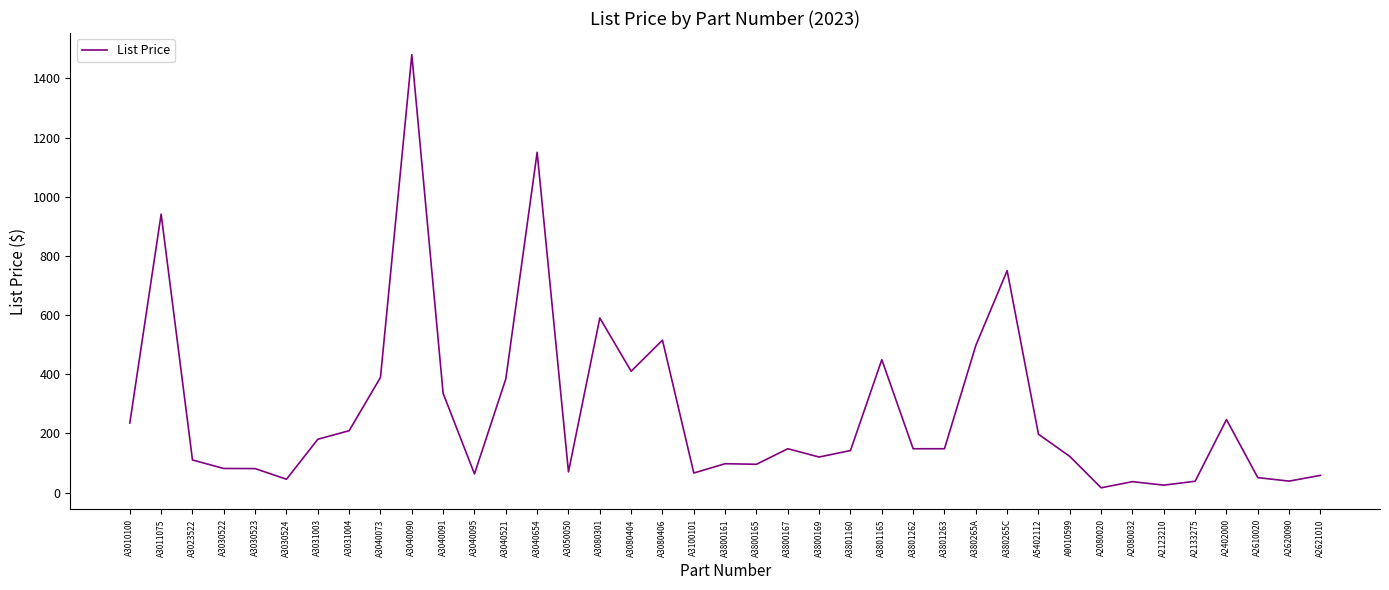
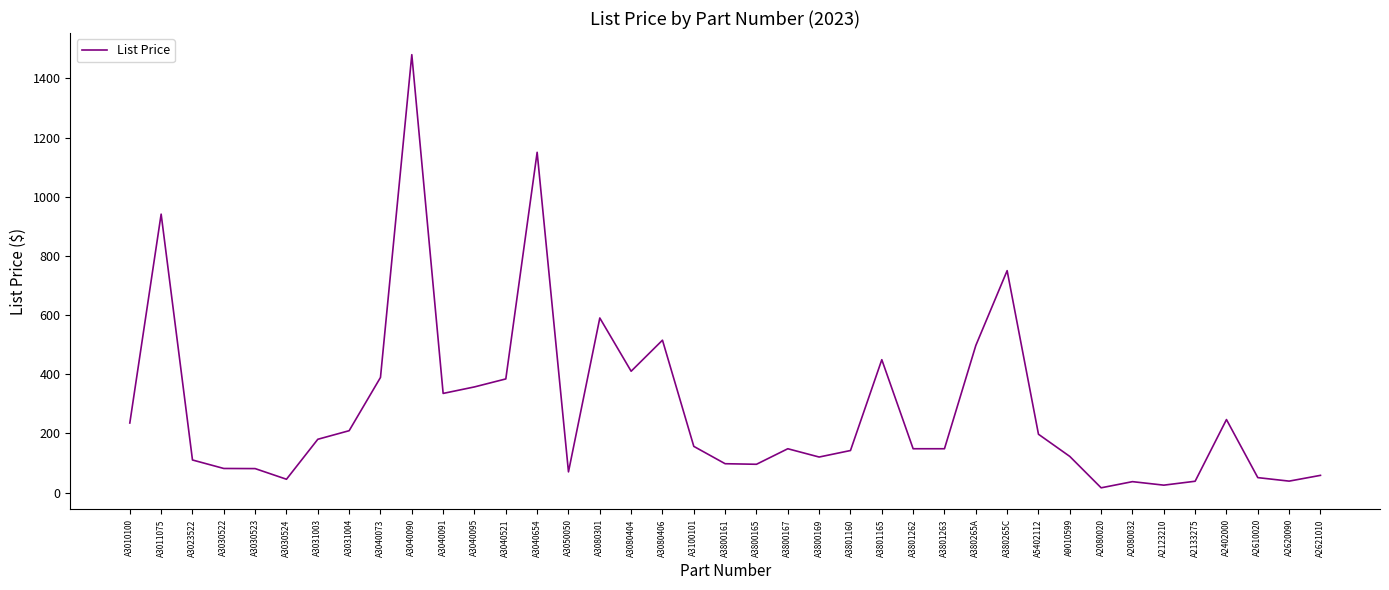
  {
    "A3010100": 240,
    "A3011075": 940,
    "A3023522": 110,
    "A3030522": 80,
    "A3030523": 80,
    "A3030524": 40,
    "A3031003": 180,
    "A3031004": 210,
    "A3040073": 390,
    "A3040090": 1480,
    "A3040091": 340,
-   "A3040095": 60,
+   "A3040095": 360,
    "A3040521": 380,
    "A3040654": 1150,
    "A3050050": 70,
    "A3080301": 590,
    "A3080404": 410,
    "A3080406": 520,
-   "A3100101": 70,
+   "A3100101": 160,
    "A3800161": 100,
    "A3800165": 100,
    "A3800167": 150,
    "A3800169": 120,
    "A3801160": 140,
    "A3801165": 450,
    "A3801262": 150,
    "A3801263": 150,
    "A380265A": 500,
    "A380265C": 750,
    "A5402112": 200,
    "A9010599": 120,
    "A2080020": 20,
    "A2080032": 40,
    "A2123210": 20,
    "A2133275": 40,
    "A2402000": 250,
    "A2610020": 50,
    "A2620090": 40,
    "A2621010": 60
  }
